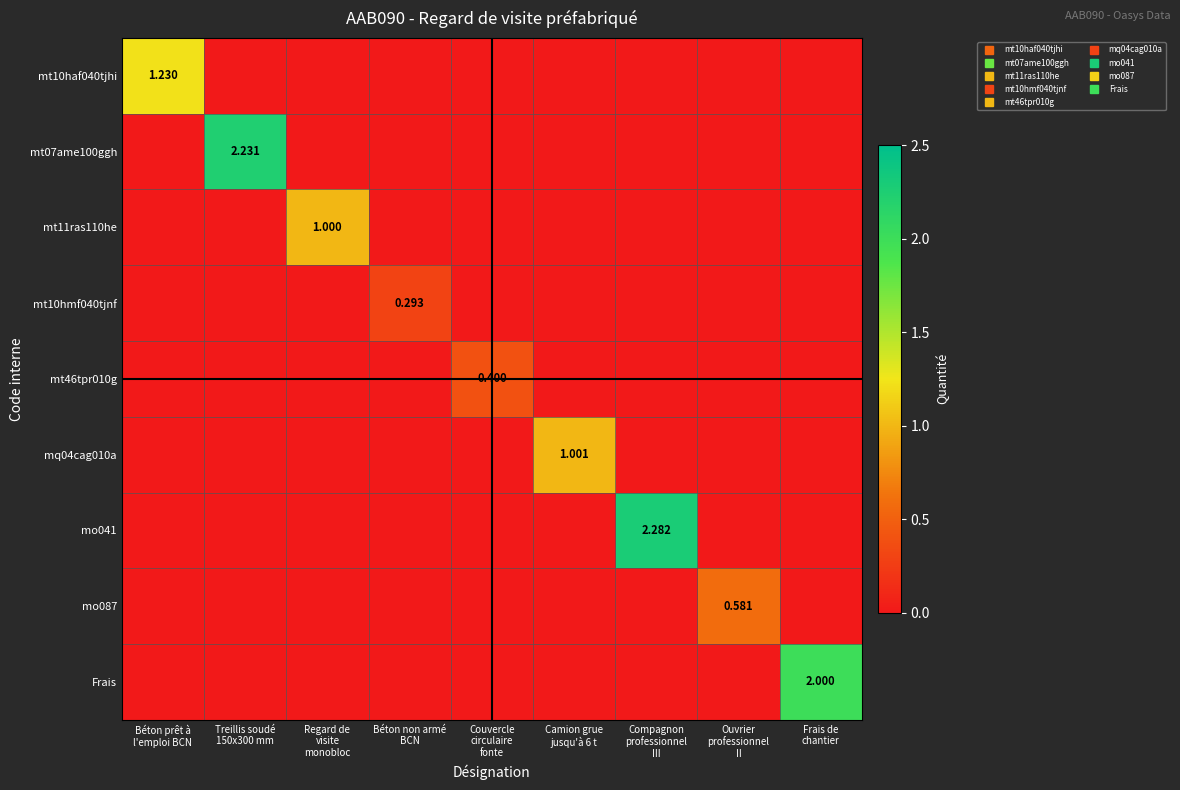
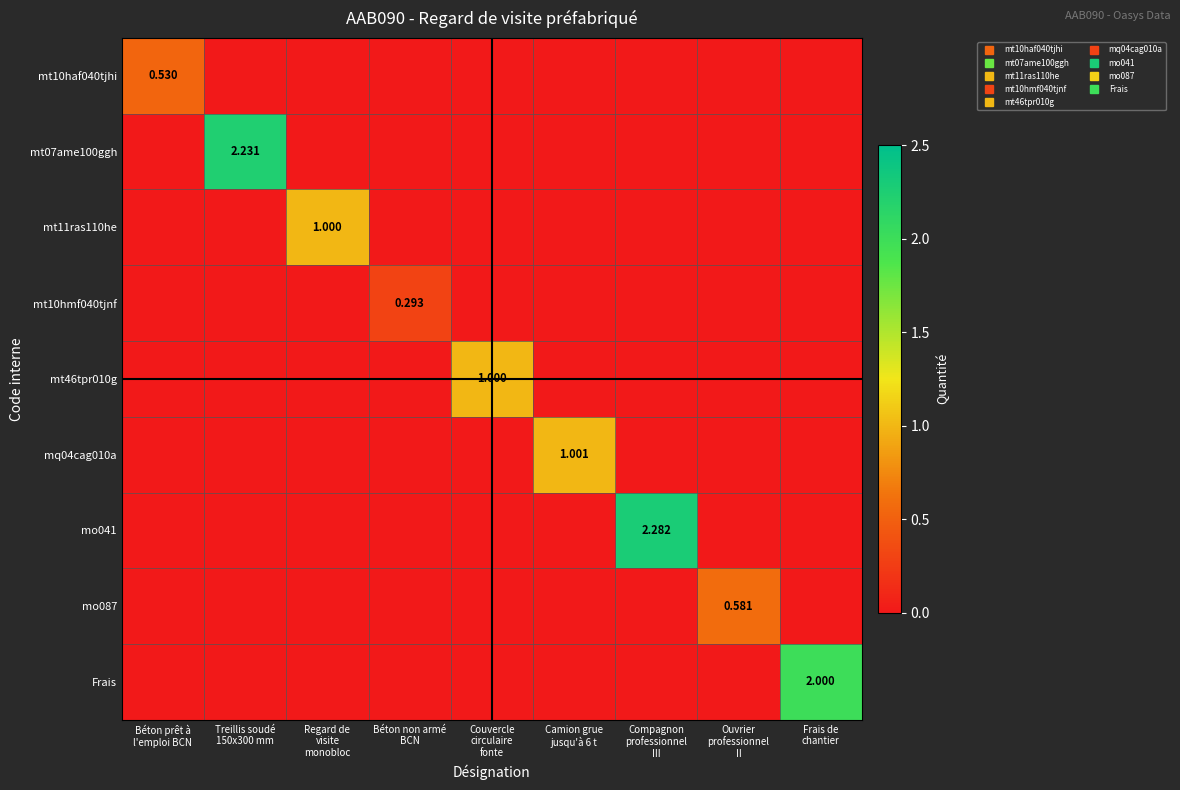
  {
    "mt10haf040tjhi": {
-     "Béton prêt à l'emploi BCN": 1.230
+     "Béton prêt à l'emploi BCN": 0.530
    },
    "mt07ame100ggh": {
      "Treillis soudé 150x300 mm": 2.231
    },
    "mt11ras110he": {
      "Regard de visite monobloc": 1.000
    },
    "mt10hmf040tjnf": {
      "Béton non armé BCN": 0.293
    },
    "mt46tpr010g": {
-     "Couvercle circulaire fonte": 0.400
+     "Couvercle circulaire fonte": 1.000
    },
    "mq04cag010a": {
      "Camion grue jusqu'à 6 t": 1.001
    },
    "mo041": {
      "Compagnon professionnel III": 2.282
    },
    "mo087": {
      "Ouvrier professionnel II": 0.581
    },
    "Frais": {
      "Frais de chantier": 2.000
    }
  }
